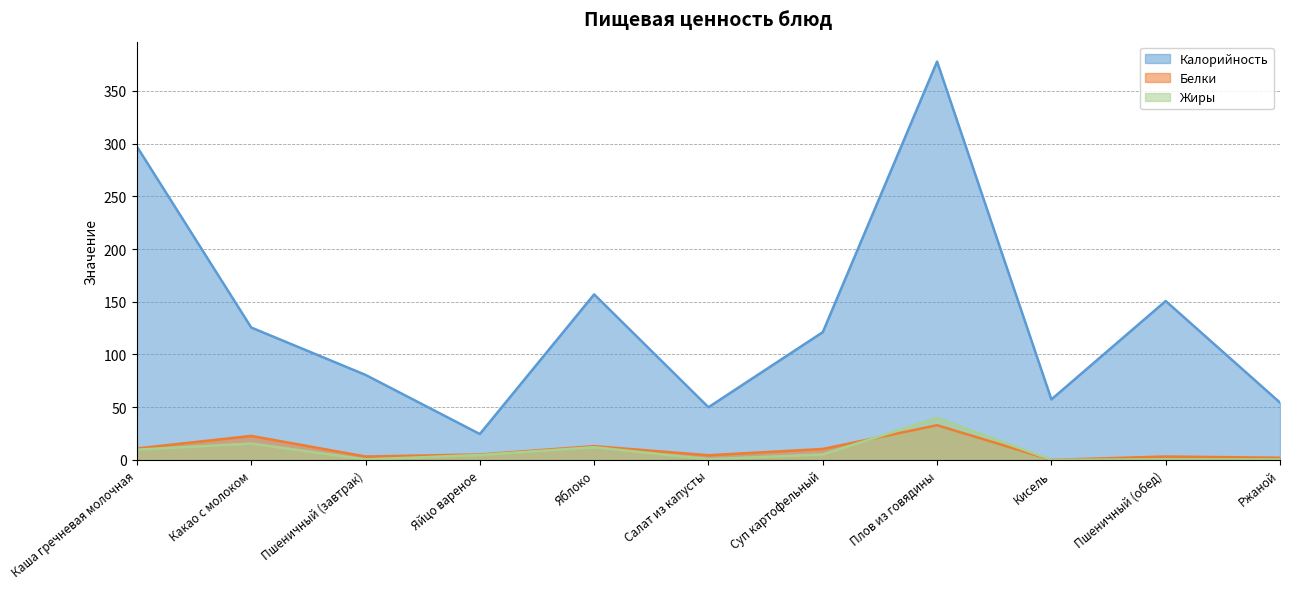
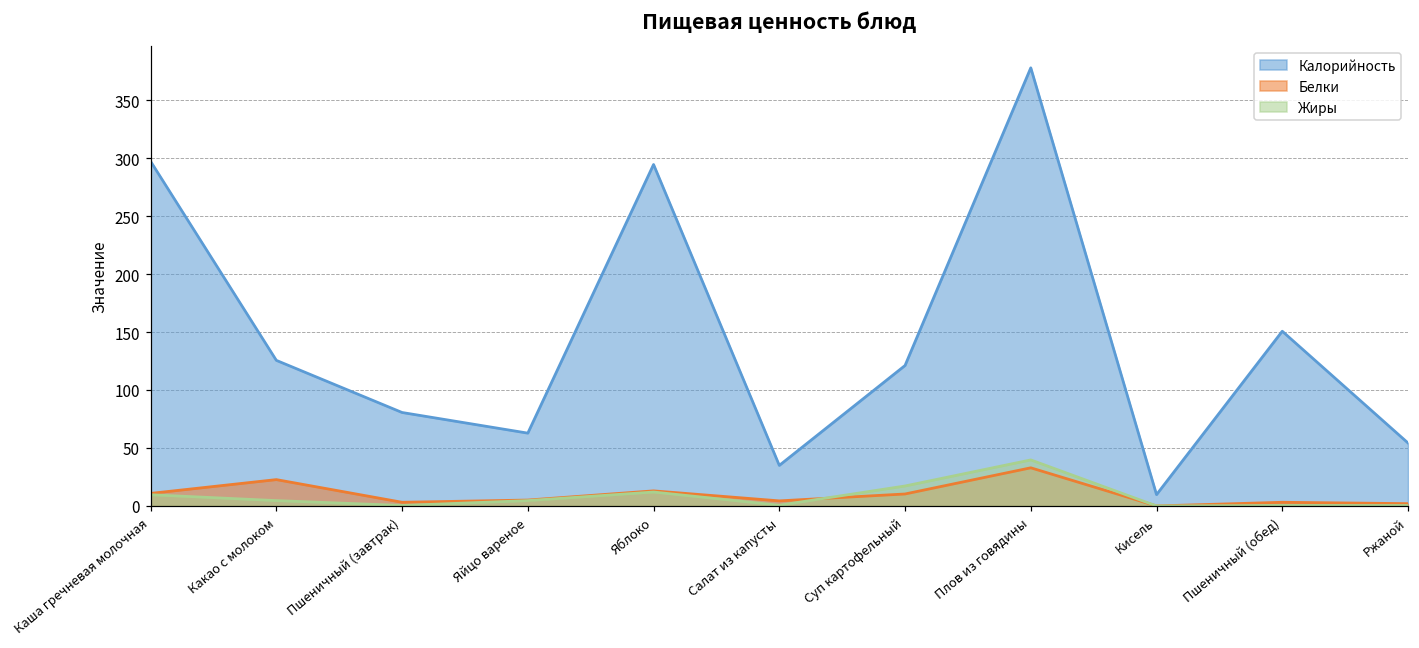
  {
    "Калорийность": {
      "Каша гречневая молочная": 297,
      "Какао с молоком": 126,
      "Пшеничный (завтрак)": 81,
-     "Яйцо вареное": 25,
-     "Яблоко": 157,
-     "Салат из капусты": 50,
+     "Яйцо вареное": 63,
+     "Яблоко": 295,
+     "Салат из капусты": 35,
      "Суп картофельный": 121,
      "Плов из говядины": 378,
-     "Кисель": 57,
+     "Кисель": 10,
      "Пшеничный (обед)": 151,
      "Ржаной": 54
    },
    "Белки": {
      "Какао с молоком": 23,
      "Пшеничный (завтрак)": 3,
      "Салат из капусты": 4,
      "Суп картофельный": 10,
      "Плов из говядины": 33,
      "Пшеничный (обед)": 3
    },
    "Жиры": {
-     "Какао с молоком": 15,
+     "Какао с молоком": 5,
      "Пшеничный (завтрак)": 0,
      "Салат из капусты": 1,
-     "Суп картофельный": 5,
+     "Суп картофельный": 17,
      "Плов из говядины": 40,
      "Пшеничный (обед)": 0
    }
  }
